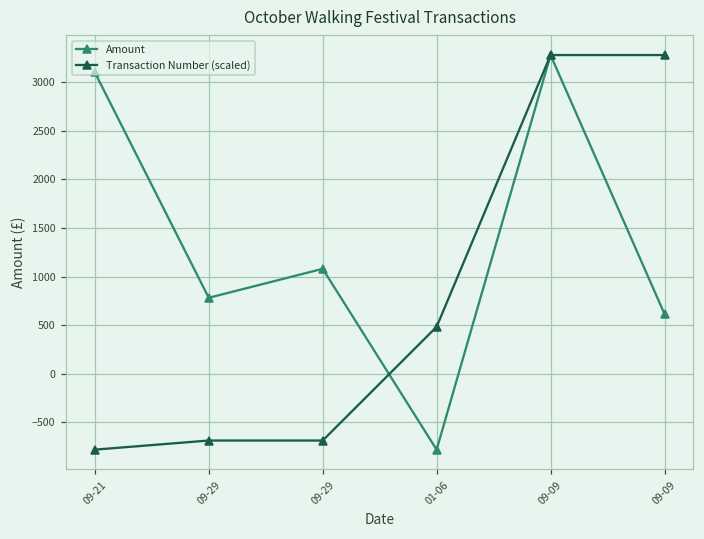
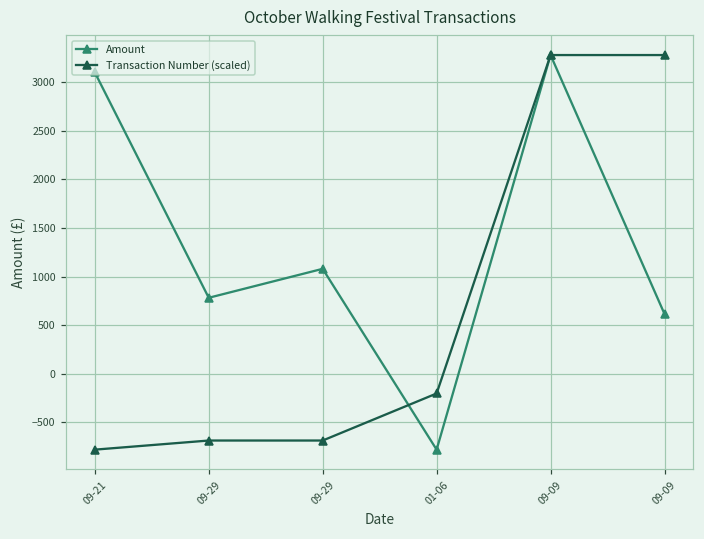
  {
    "Amount": {
      "01-06": -800
    },
    "Transaction Number (scaled)": {
      "09-21": -800,
-     "01-06": 500
+     "01-06": -200
    }
  }
